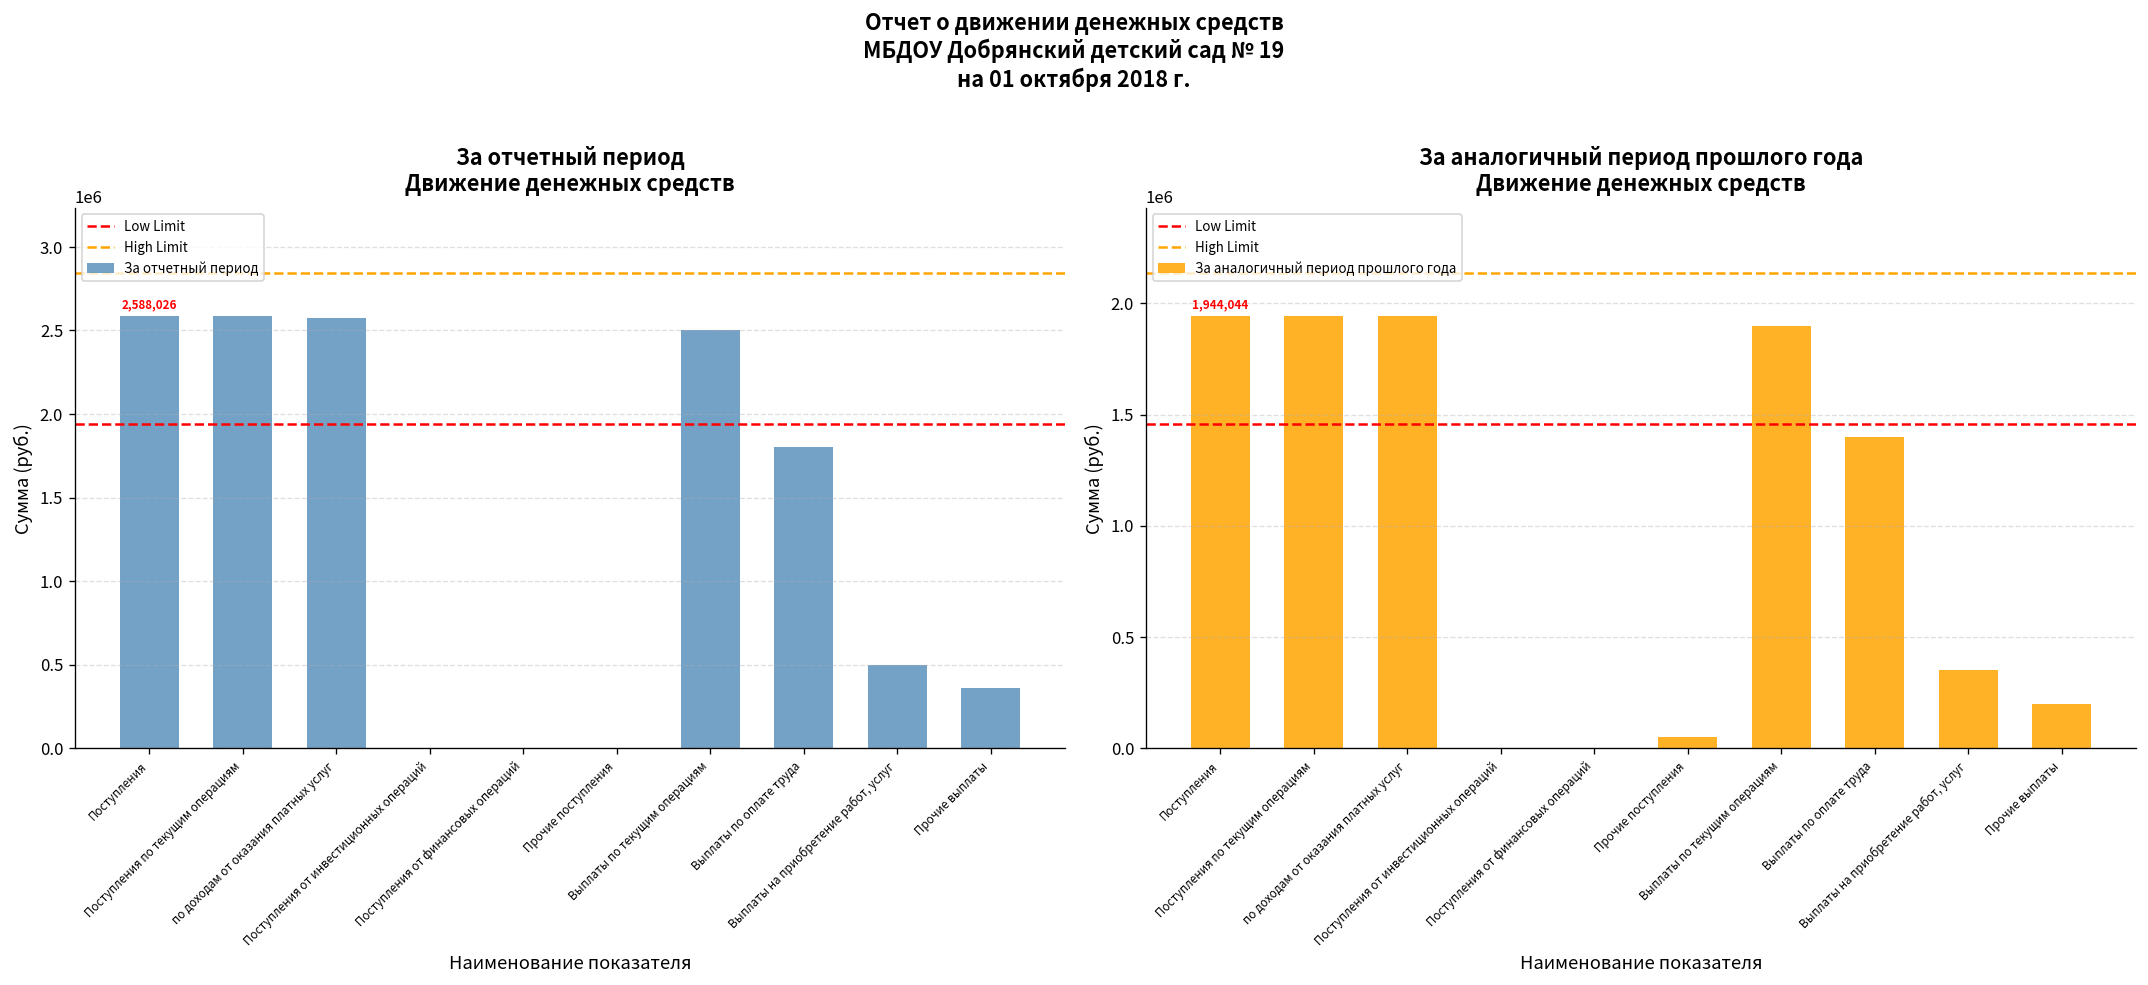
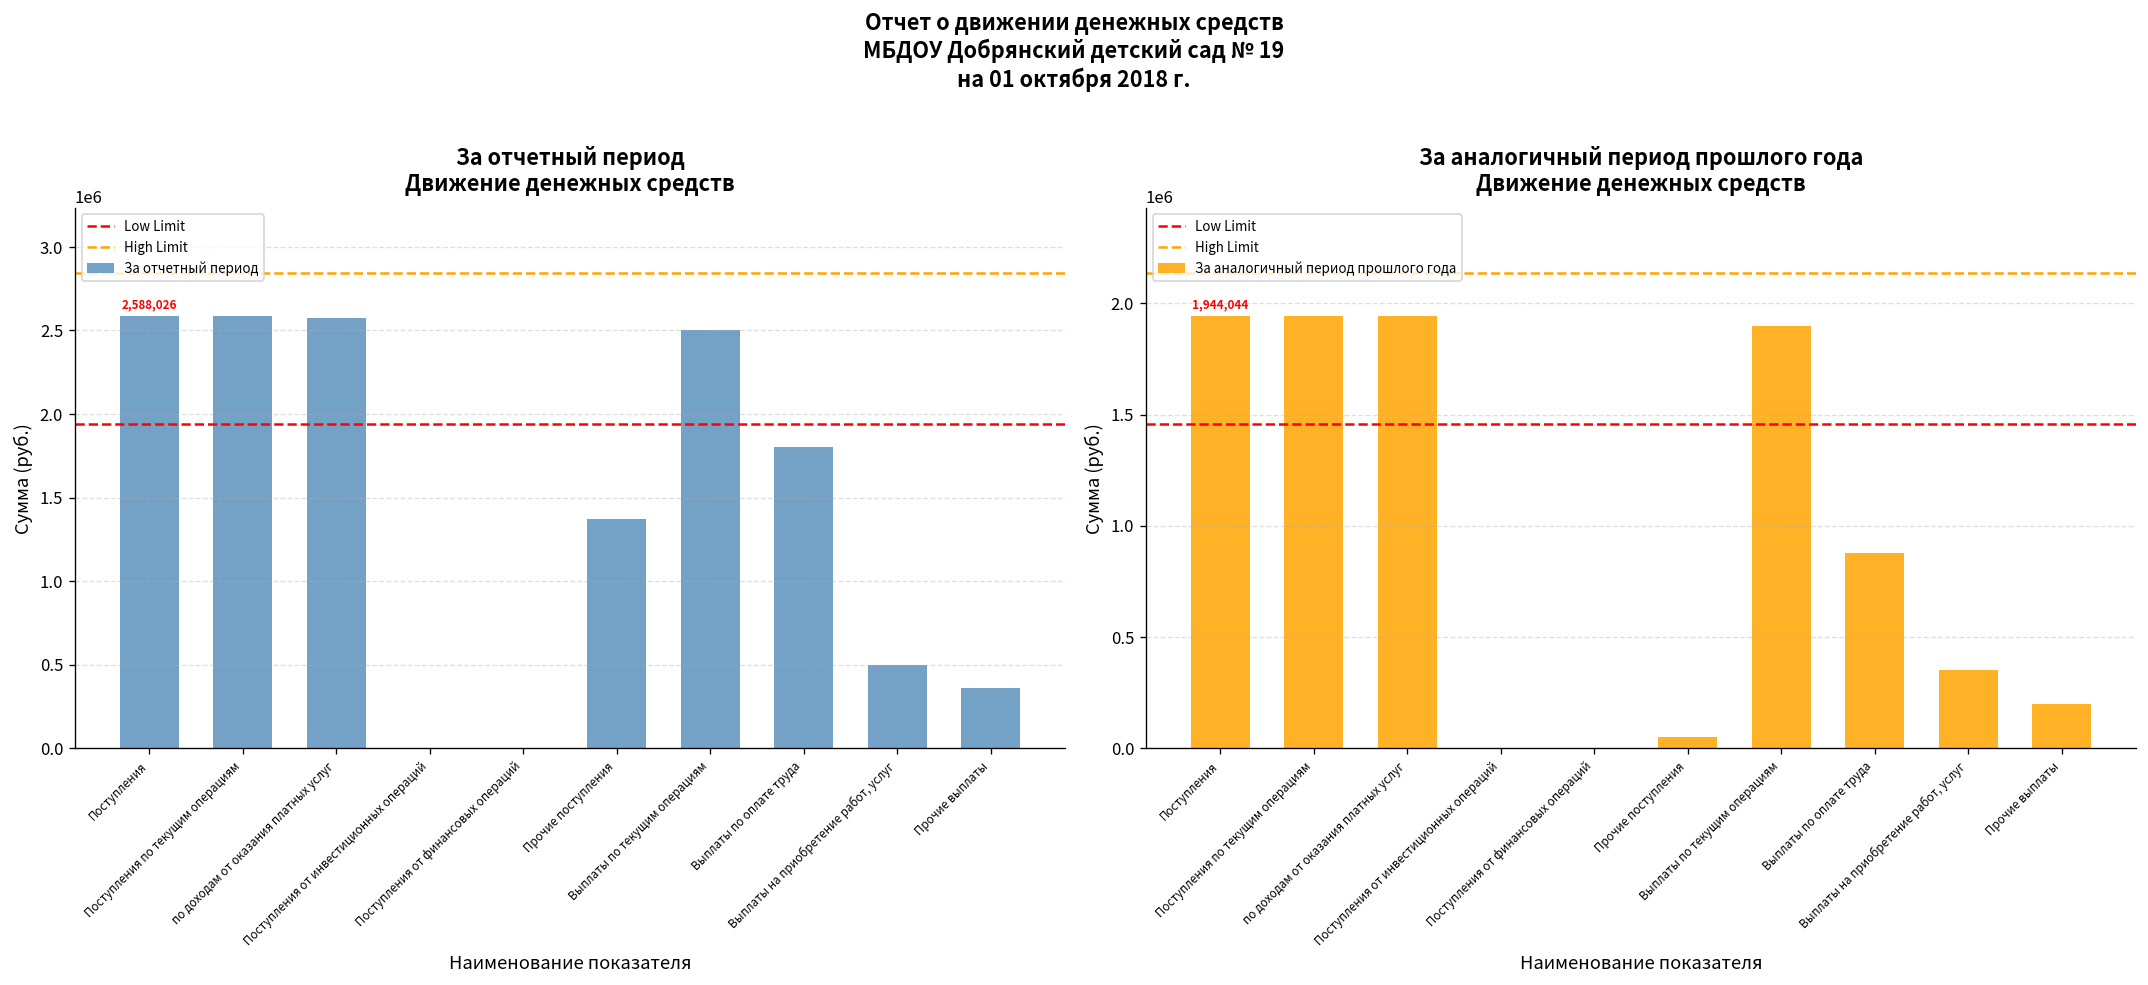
  {
    "За отчетный период Движение денежных средств": {
      "Поступления по текущим операциям": 2590000,
      "по доходам от оказания платных услуг": 2580000,
      "Поступления от инвестиционных операций": 0,
      "Поступления от финансовых операций": 0,
-     "Прочие поступления": 0,
+     "Прочие поступления": 1370000,
      "Выплаты по текущим операциям": 2500000,
      "Выплаты по оплате труда": 1800000,
      "Выплаты на приобретение работ, услуг": 500000,
      "Прочие выплаты": 360000
    },
    "За аналогичный период прошлого года Движение денежных средств": {
      "Поступления по текущим операциям": 1940000,
      "по доходам от оказания платных услуг": 1940000,
      "Поступления от инвестиционных операций": 0,
      "Поступления от финансовых операций": 0,
      "Прочие поступления": 50000,
      "Выплаты по текущим операциям": 1900000,
-     "Выплаты по оплате труда": 1400000,
+     "Выплаты по оплате труда": 880000,
      "Выплаты на приобретение работ, услуг": 350000,
      "Прочие выплаты": 200000
    }
  }
